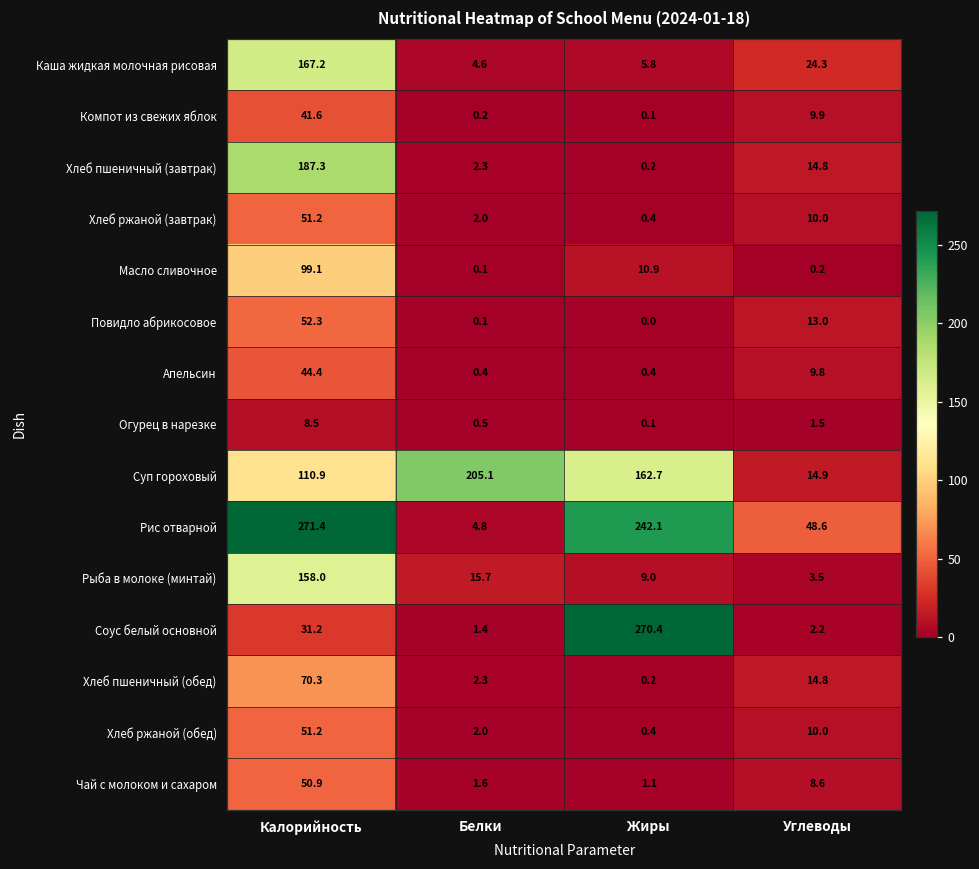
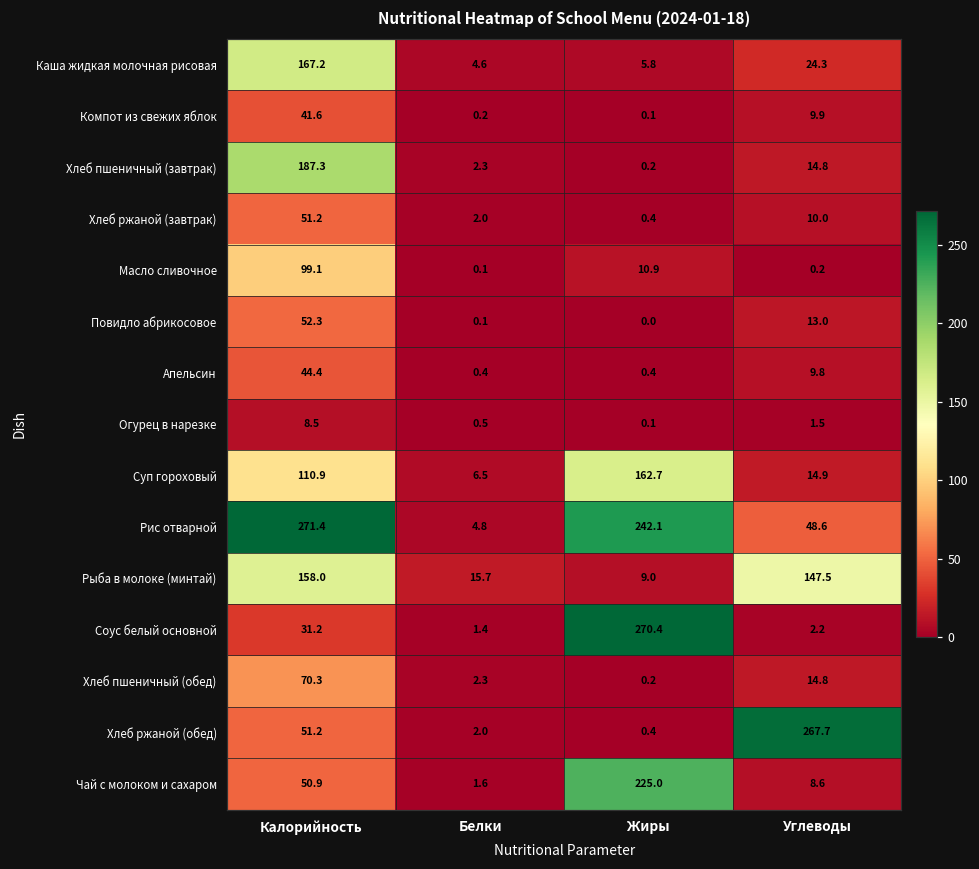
  {
    "Каша жидкая молочная рисовая": {
      "Калорийность": 167.2,
      "Белки": 4.6,
      "Жиры": 5.8,
      "Углеводы": 24.3
    },
    "Компот из свежих яблок": {
      "Калорийность": 41.6,
      "Белки": 0.2,
      "Жиры": 0.1,
      "Углеводы": 9.9
    },
    "Хлеб пшеничный (завтрак)": {
      "Калорийность": 187.3,
      "Белки": 2.3,
      "Жиры": 0.2,
      "Углеводы": 14.8
    },
    "Хлеб ржаной (завтрак)": {
      "Калорийность": 51.2,
      "Белки": 2.0,
      "Жиры": 0.4,
      "Углеводы": 10.0
    },
    "Масло сливочное": {
      "Калорийность": 99.1,
      "Белки": 0.1,
      "Жиры": 10.9,
      "Углеводы": 0.2
    },
    "Повидло абрикосовое": {
      "Калорийность": 52.3,
      "Белки": 0.1,
      "Жиры": 0.0,
      "Углеводы": 13.0
    },
    "Апельсин": {
      "Калорийность": 44.4,
      "Белки": 0.4,
      "Жиры": 0.4,
      "Углеводы": 9.8
    },
    "Огурец в нарезке": {
      "Калорийность": 8.5,
      "Белки": 0.5,
      "Жиры": 0.1,
      "Углеводы": 1.5
    },
    "Суп гороховый": {
      "Калорийность": 110.9,
-     "Белки": 205.1,
+     "Белки": 6.5,
      "Жиры": 162.7,
      "Углеводы": 14.9
    },
    "Рис отварной": {
      "Калорийность": 271.4,
      "Белки": 4.8,
      "Жиры": 242.1,
      "Углеводы": 48.6
    },
    "Рыба в молоке (минтай)": {
      "Калорийность": 158.0,
      "Белки": 15.7,
      "Жиры": 9.0,
-     "Углеводы": 3.5
+     "Углеводы": 147.5
    },
    "Соус белый основной": {
      "Калорийность": 31.2,
      "Белки": 1.4,
      "Жиры": 270.4,
      "Углеводы": 2.2
    },
    "Хлеб пшеничный (обед)": {
      "Калорийность": 70.3,
      "Белки": 2.3,
      "Жиры": 0.2,
      "Углеводы": 14.8
    },
    "Хлеб ржаной (обед)": {
      "Калорийность": 51.2,
      "Белки": 2.0,
      "Жиры": 0.4,
-     "Углеводы": 10.0
+     "Углеводы": 267.7
    },
    "Чай с молоком и сахаром": {
      "Калорийность": 50.9,
      "Белки": 1.6,
-     "Жиры": 1.1,
+     "Жиры": 225.0,
      "Углеводы": 8.6
    }
  }
